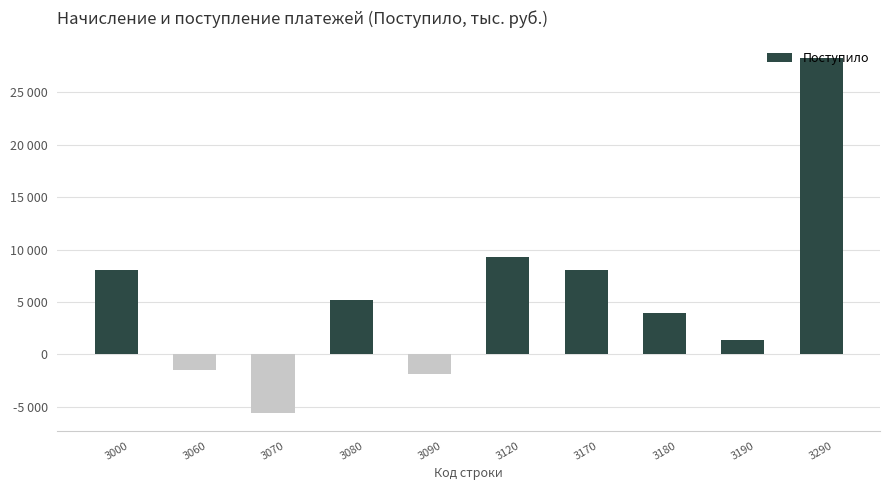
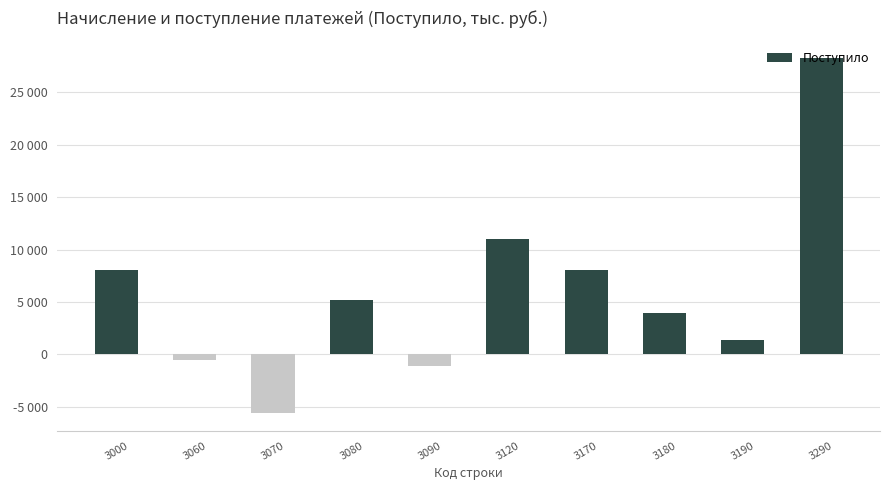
  {
    "3000": 8000,
-   "3060": -1500,
+   "3060": -500,
    "3070": -5600,
    "3080": 5100,
-   "3090": -1900,
-   "3120": 9300,
+   "3090": -1100,
+   "3120": 11000,
    "3170": 8000,
    "3180": 3900,
    "3190": 1400,
    "3290": 28300
  }
